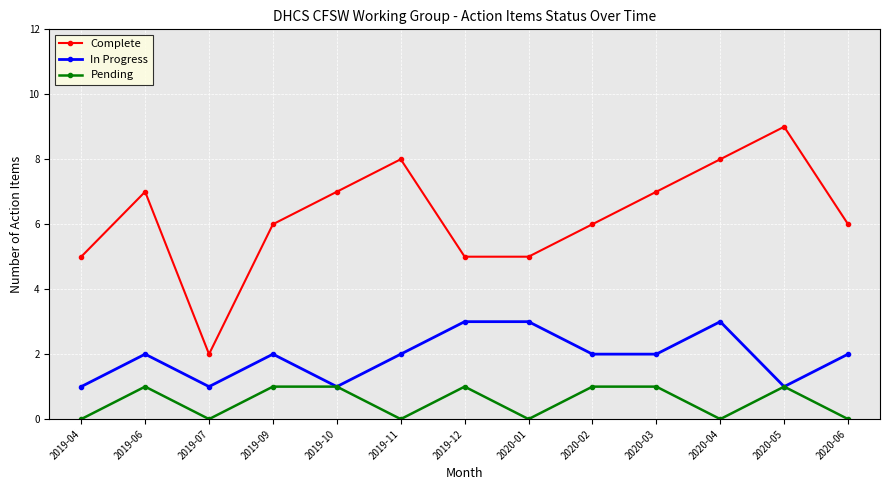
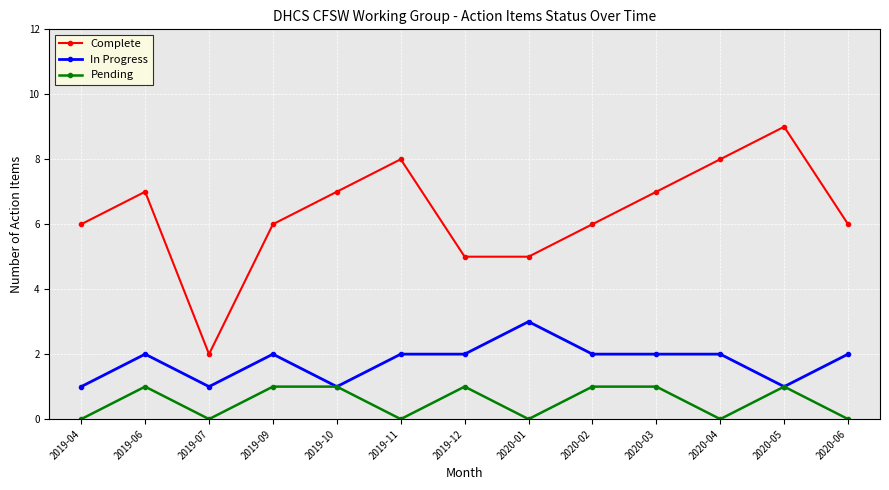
  {
    "Complete": {
-     "2019-04": 5,
+     "2019-04": 6,
      "2019-06": 7,
      "2019-07": 2,
      "2019-09": 6,
      "2019-10": 7,
      "2019-11": 8,
      "2019-12": 5,
      "2020-01": 5,
      "2020-02": 6,
      "2020-03": 7,
      "2020-04": 8,
      "2020-05": 9,
      "2020-06": 6
    },
    "In Progress": {
      "2019-04": 1,
      "2019-06": 2,
      "2019-07": 1,
      "2019-09": 2,
      "2019-11": 2,
-     "2019-12": 3,
+     "2019-12": 2,
      "2020-01": 3,
      "2020-02": 2,
      "2020-03": 2,
-     "2020-04": 3,
+     "2020-04": 2,
      "2020-06": 2
    },
    "Pending": {
      "2019-04": 0,
      "2019-06": 1,
      "2019-07": 0,
      "2019-09": 1,
      "2019-11": 0,
      "2019-12": 1,
      "2020-01": 0,
      "2020-02": 1,
      "2020-03": 1,
      "2020-04": 0,
      "2020-06": 0
    }
  }
